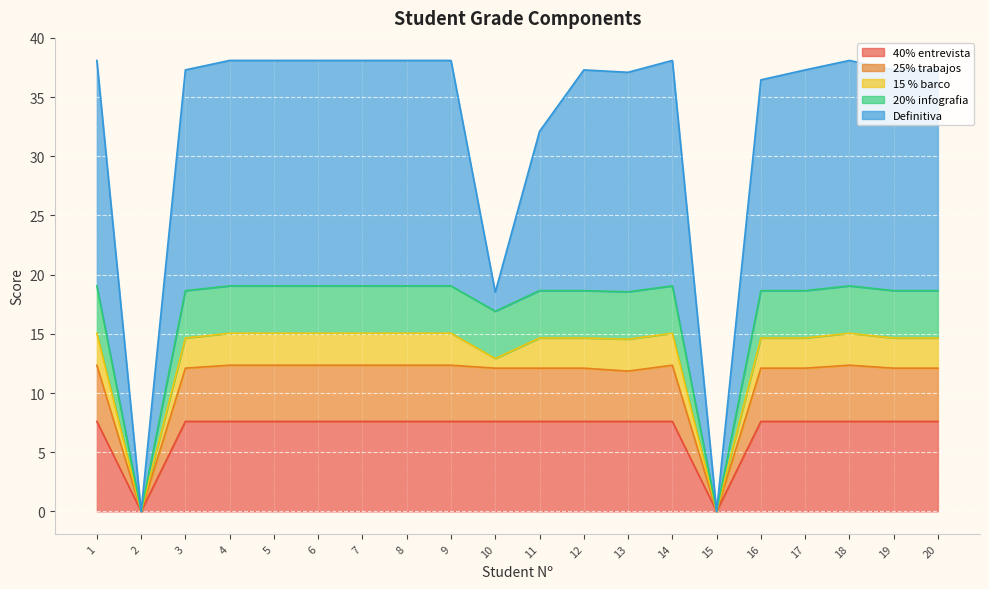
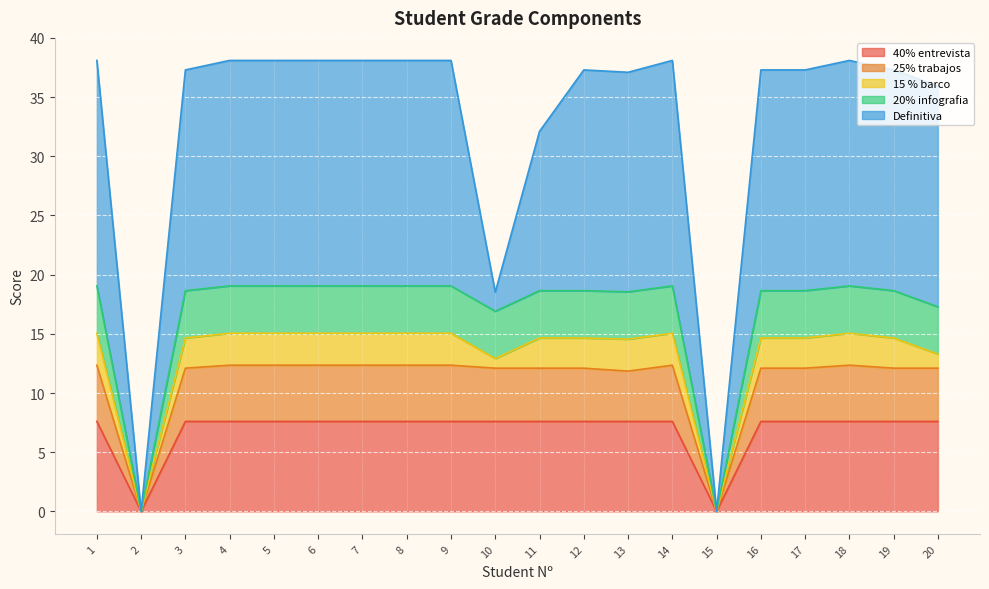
  {
    "15 % barco": {
      "1": 2.7,
      "3": 2.5,
      "4": 2.7,
      "5": 2.7,
      "6": 2.7,
      "7": 2.7,
      "8": 2.7,
      "9": 2.7,
      "10": 0.8,
      "11": 2.5,
      "12": 2.5,
      "13": 2.7,
      "14": 2.7,
      "16": 2.5,
      "17": 2.5,
      "18": 2.7,
      "19": 2.5,
-     "20": 2.5
+     "20": 1.2
    },
    "20% infografia": {
      "1": 4.0,
      "3": 4.0,
      "4": 4.0,
      "5": 4.0,
      "6": 4.0,
      "7": 4.0,
      "8": 4.0,
      "9": 4.0,
      "10": 4.0,
      "11": 4.0,
      "12": 4.0,
      "13": 4.0,
      "14": 4.0,
      "16": 4.0,
      "17": 4.0,
      "18": 4.0,
      "19": 4.0,
      "20": 4.0
    },
    "Definitiva": {
      "1": 19.1,
      "3": 18.7,
      "4": 19.1,
      "5": 19.1,
      "6": 19.1,
      "7": 19.1,
      "8": 19.1,
      "9": 19.1,
      "10": 1.6,
      "11": 13.5,
      "12": 18.7,
      "13": 18.6,
      "14": 19.1,
-     "16": 17.8,
+     "16": 18.7,
      "17": 18.7,
      "18": 19.1
    }
  }
